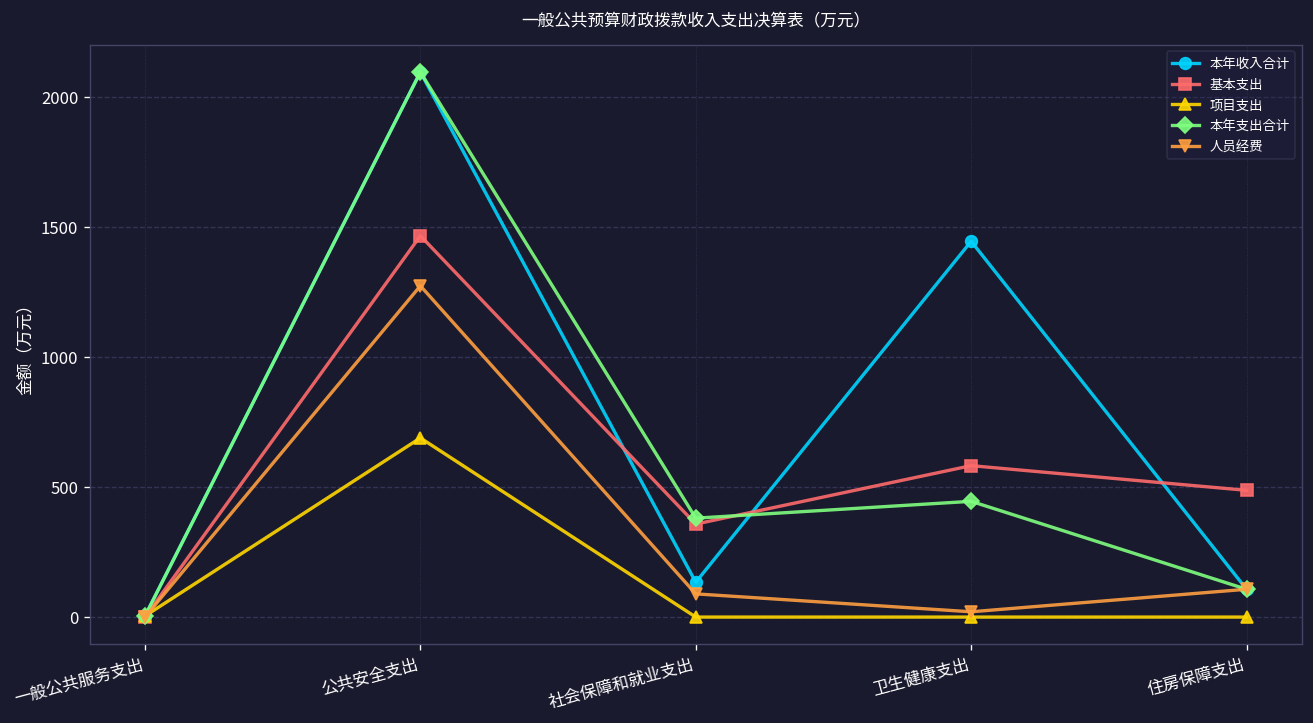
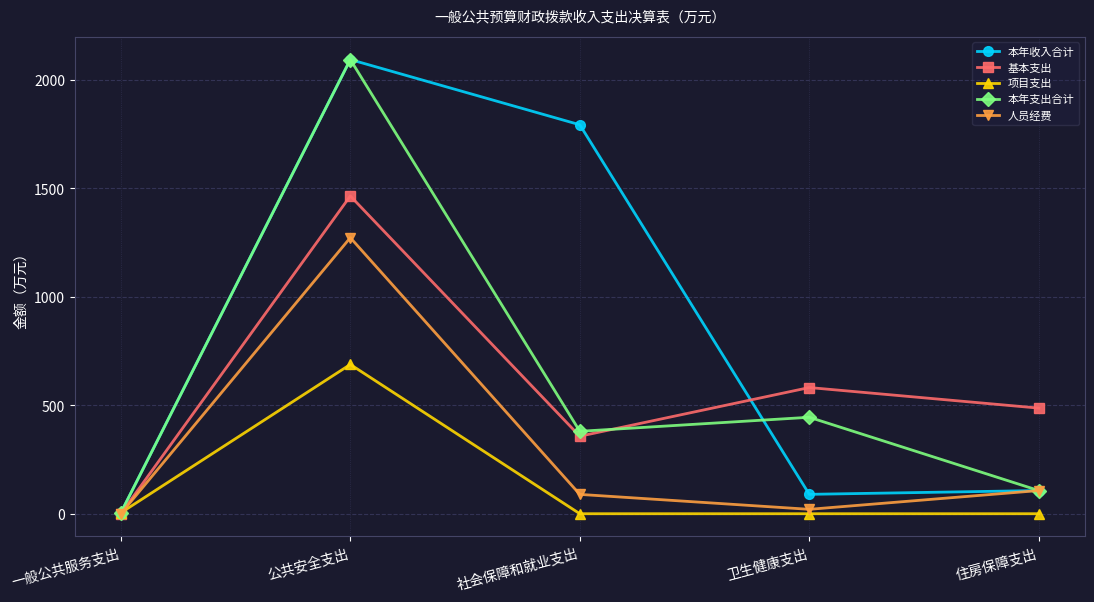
  {
    "本年收入合计": {
-     "社会保障和就业支出": 130,
-     "卫生健康支出": 1440
+     "社会保障和就业支出": 1790,
+     "卫生健康支出": 90
    },
    "基本支出": {
      "公共安全支出": 1470,
      "社会保障和就业支出": 360,
      "卫生健康支出": 580,
      "住房保障支出": 490
    },
    "项目支出": {
      "公共安全支出": 690,
      "社会保障和就业支出": 0,
      "卫生健康支出": 0,
      "住房保障支出": 0
    },
    "本年支出合计": {
      "社会保障和就业支出": 380,
      "卫生健康支出": 440
    },
    "人员经费": {
      "公共安全支出": 1270,
      "社会保障和就业支出": 90,
      "卫生健康支出": 20
    }
  }
